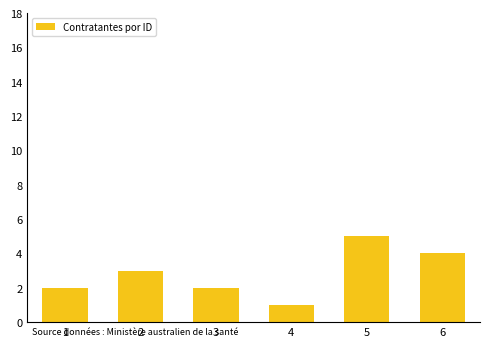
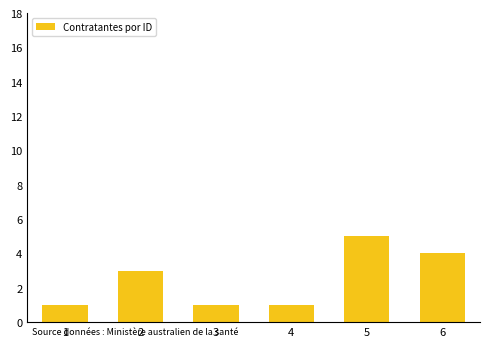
  {
-   "1": 2,
+   "1": 1,
    "2": 3,
-   "3": 2,
+   "3": 1,
    "4": 1,
    "5": 5,
    "6": 4
  }
